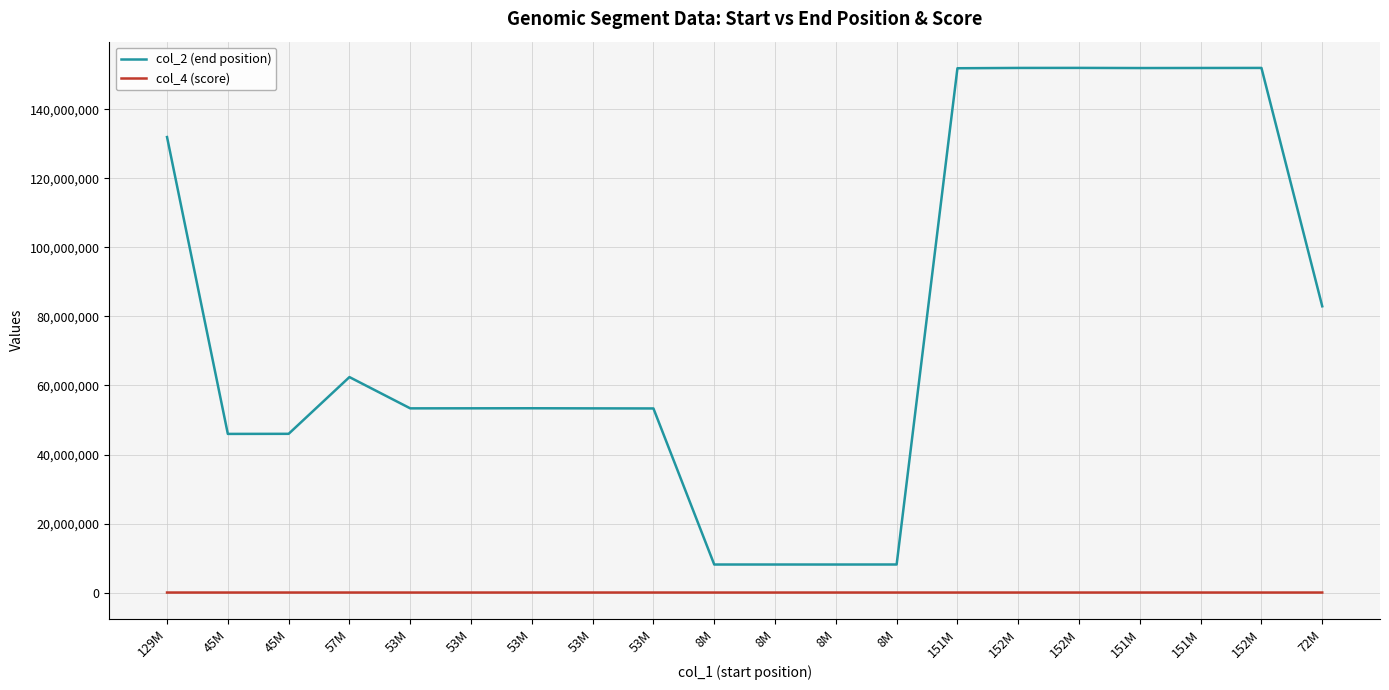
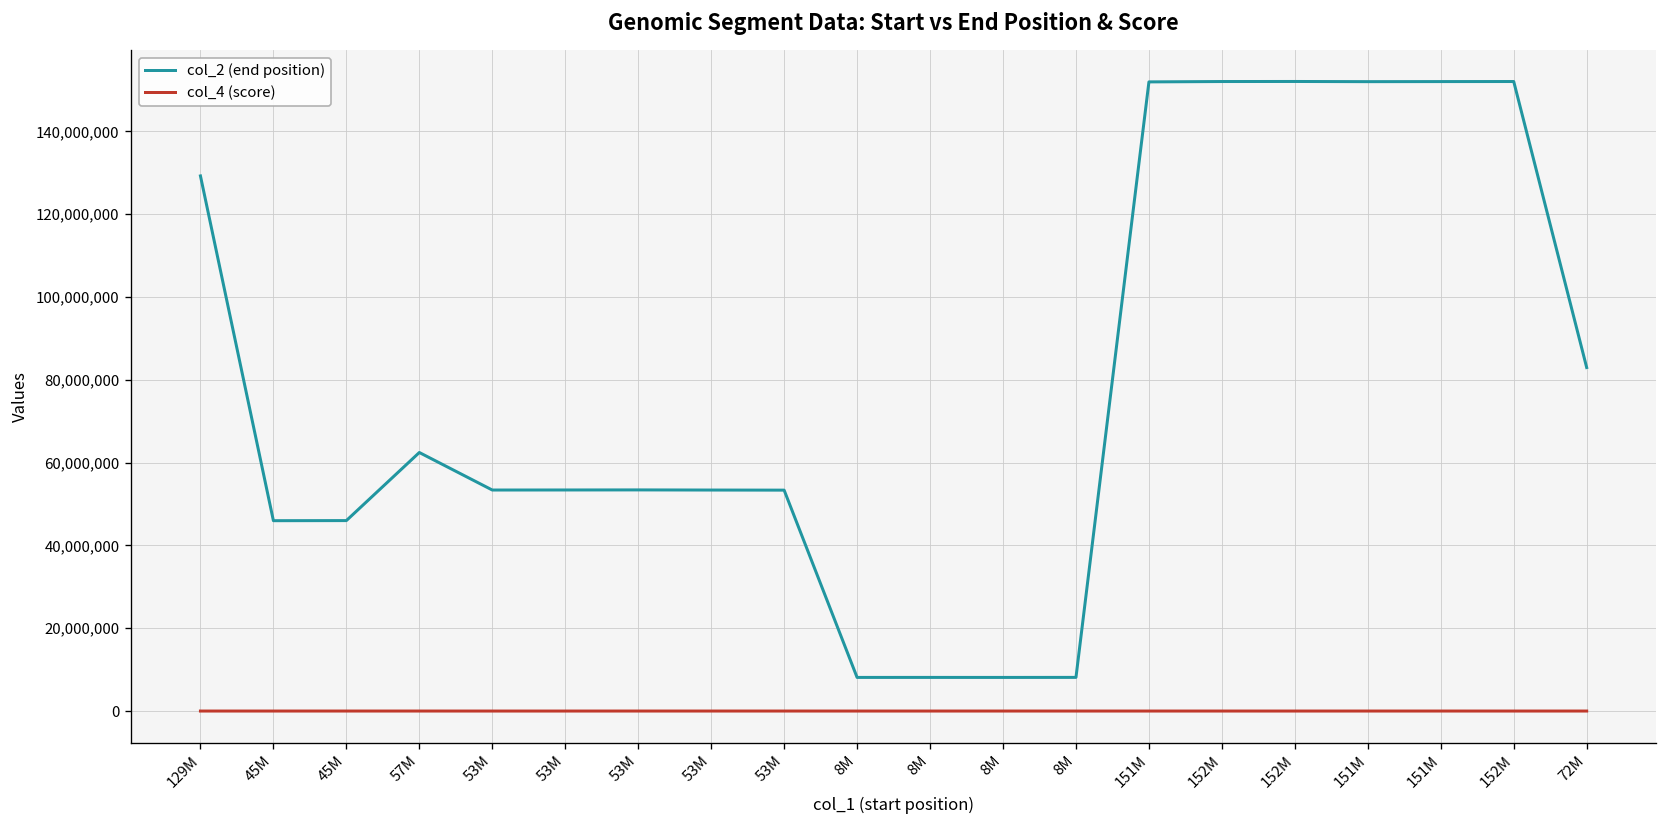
  {
    "col_2 (end position)": {
-     "129M": "132,000,000",
+     "129M": "129,000,000",
      "57M": "62,000,000",
      "72M": "83,000,000"
    },
    "col_4 (score)": {
      "129M": "0",
      "57M": "0",
      "72M": "0"
    }
  }
